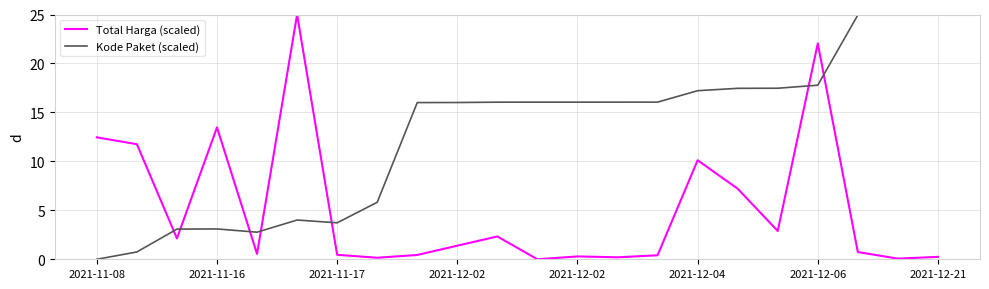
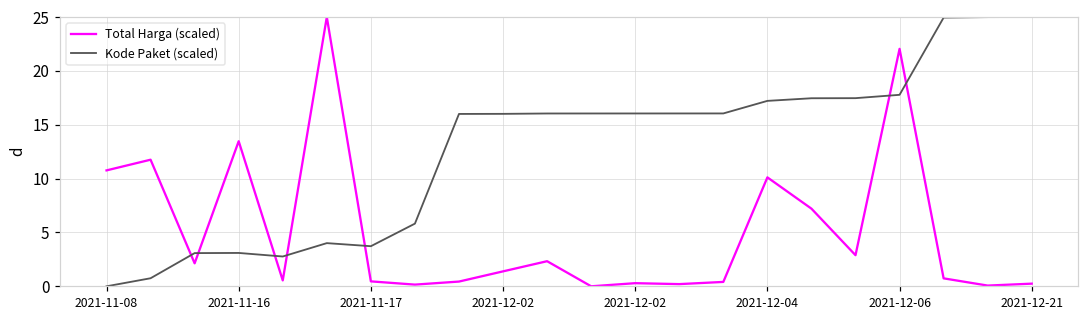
  {
    "Total Harga (scaled)": {
-     "2021-11-08": 12,
+     "2021-11-08": 11,
      "2021-12-04": 10
    },
    "Kode Paket (scaled)": {
      "2021-11-08": 0,
      "2021-12-04": 17
    }
  }
